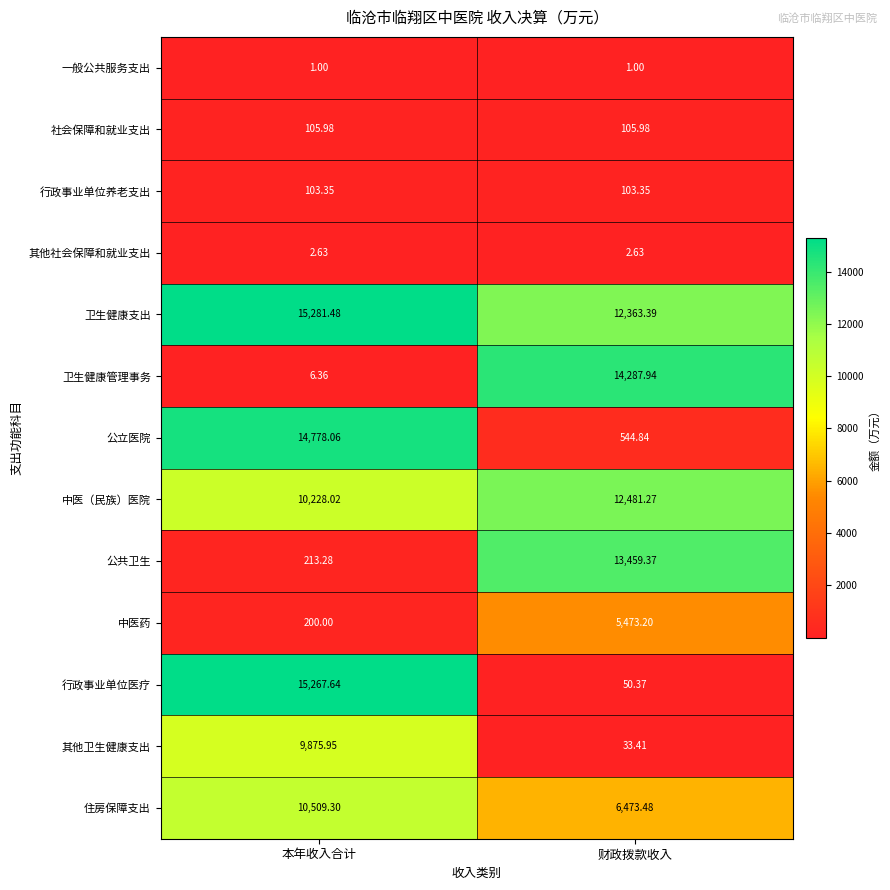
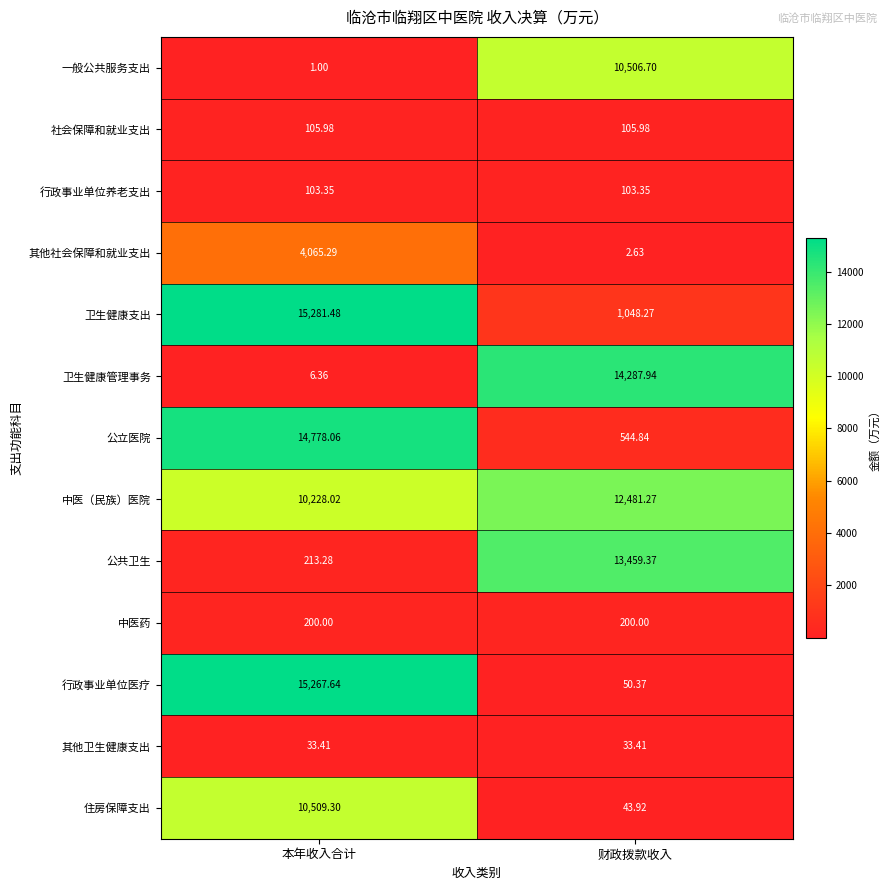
  {
    "一般公共服务支出": {
      "本年收入合计": "1.00",
-     "财政拨款收入": "1.00"
+     "财政拨款收入": "10,506.70"
    },
    "社会保障和就业支出": {
      "本年收入合计": "105.98",
      "财政拨款收入": "105.98"
    },
    "行政事业单位养老支出": {
      "本年收入合计": "103.35",
      "财政拨款收入": "103.35"
    },
    "其他社会保障和就业支出": {
-     "本年收入合计": "2.63",
+     "本年收入合计": "4,065.29",
      "财政拨款收入": "2.63"
    },
    "卫生健康支出": {
      "本年收入合计": "15,281.48",
-     "财政拨款收入": "12,363.39"
+     "财政拨款收入": "1,048.27"
    },
    "卫生健康管理事务": {
      "本年收入合计": "6.36",
      "财政拨款收入": "14,287.94"
    },
    "公立医院": {
      "本年收入合计": "14,778.06",
      "财政拨款收入": "544.84"
    },
    "中医（民族）医院": {
      "本年收入合计": "10,228.02",
      "财政拨款收入": "12,481.27"
    },
    "公共卫生": {
      "本年收入合计": "213.28",
      "财政拨款收入": "13,459.37"
    },
    "中医药": {
      "本年收入合计": "200.00",
-     "财政拨款收入": "5,473.20"
+     "财政拨款收入": "200.00"
    },
    "行政事业单位医疗": {
      "本年收入合计": "15,267.64",
      "财政拨款收入": "50.37"
    },
    "其他卫生健康支出": {
-     "本年收入合计": "9,875.95",
+     "本年收入合计": "33.41",
      "财政拨款收入": "33.41"
    },
    "住房保障支出": {
      "本年收入合计": "10,509.30",
-     "财政拨款收入": "6,473.48"
+     "财政拨款收入": "43.92"
    }
  }
